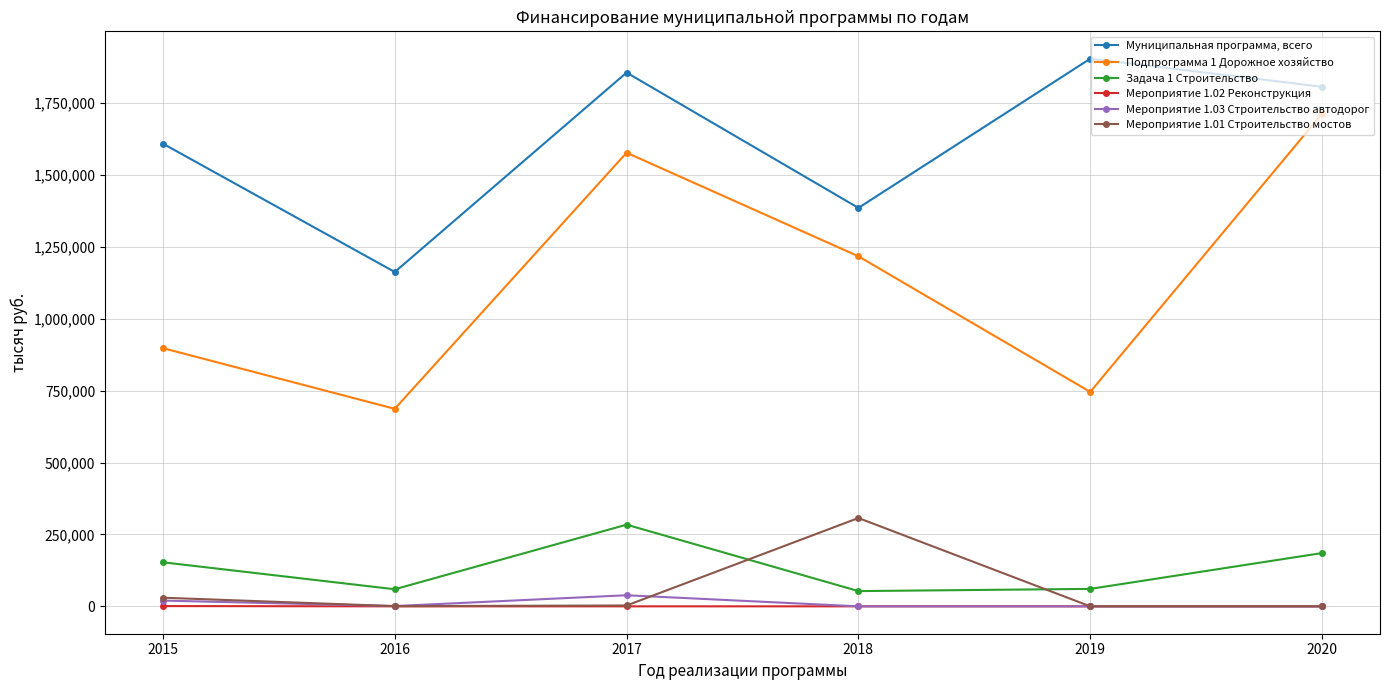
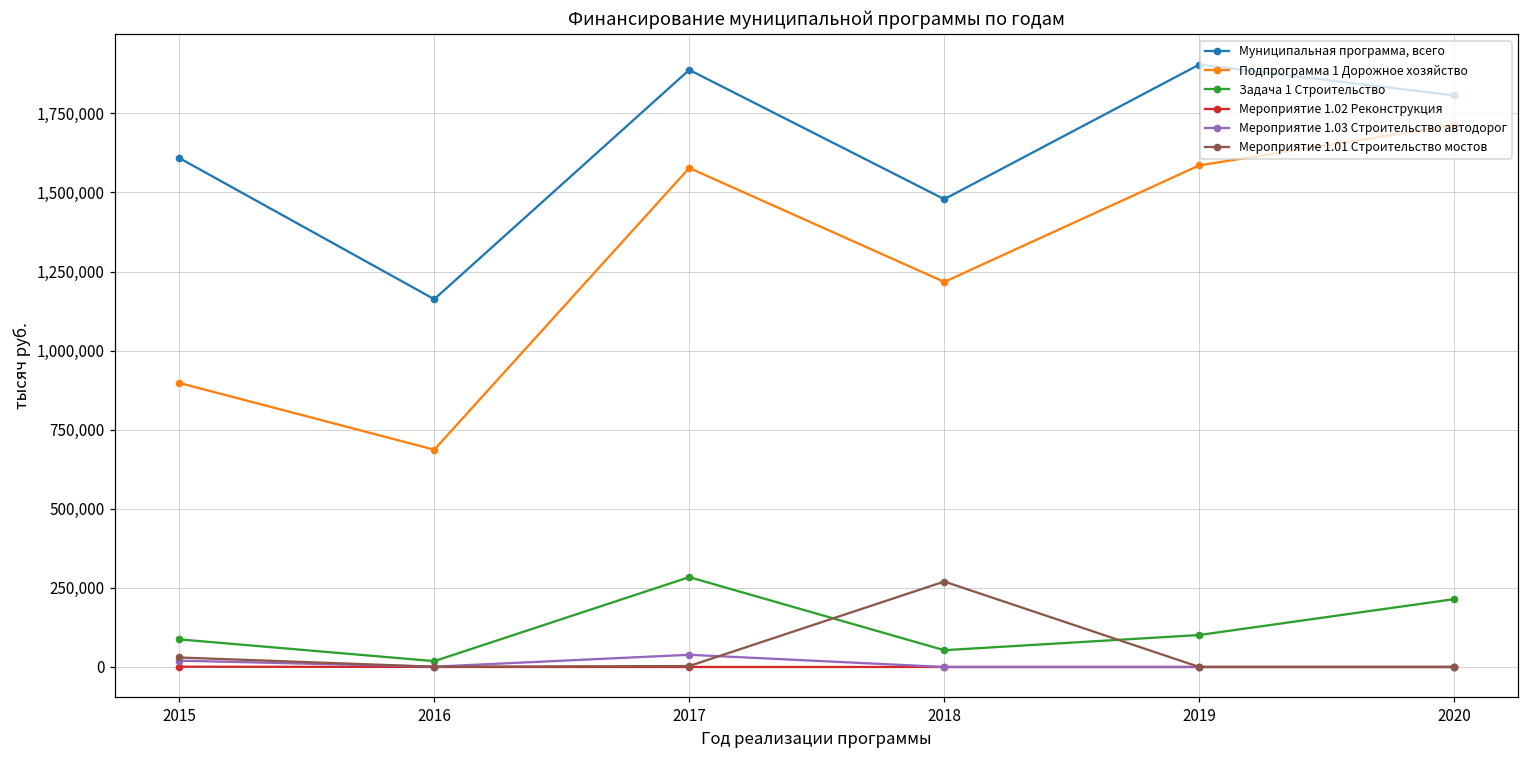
  {
    "Муниципальная программа, всего": {
      "2015": "1,610,000",
      "2016": "1,160,000",
-     "2017": "1,860,000",
-     "2018": "1,390,000",
+     "2017": "1,890,000",
+     "2018": "1,480,000",
      "2019": "1,900,000"
    },
    "Подпрограмма 1 Дорожное хозяйство": {
      "2015": "900,000",
      "2016": "690,000",
      "2017": "1,580,000",
      "2018": "1,220,000",
-     "2019": "750,000"
+     "2019": "1,590,000"
    },
    "Задача 1 Строительство": {
-     "2015": "150,000",
-     "2016": "60,000",
+     "2015": "90,000",
+     "2016": "20,000",
      "2017": "280,000",
      "2018": "50,000",
-     "2019": "60,000",
-     "2020": "190,000"
+     "2019": "100,000",
+     "2020": "210,000"
    },
    "Мероприятие 1.02 Реконструкция": {
      "2015": "0"
    },
    "Мероприятие 1.03 Строительство автодорог": {
      "2015": "20,000",
      "2017": "40,000"
    },
    "Мероприятие 1.01 Строительство мостов": {
      "2015": "30,000",
-     "2018": "310,000"
+     "2018": "270,000"
    }
  }
